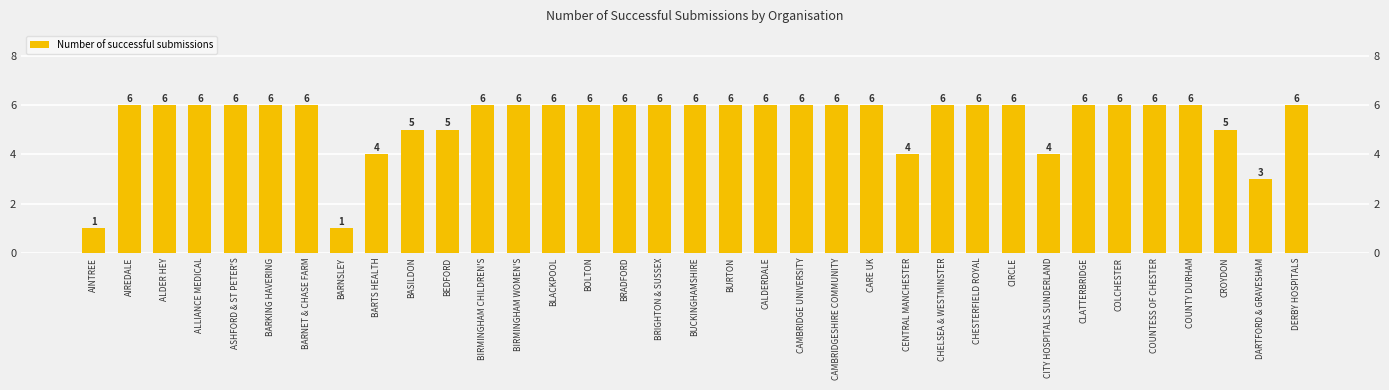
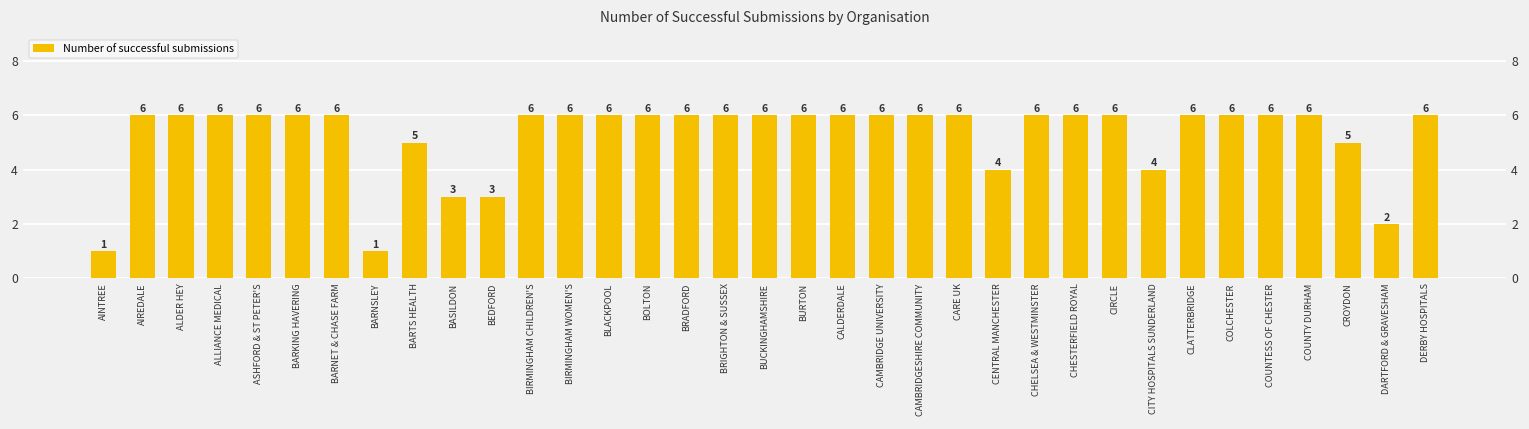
  {
    "AINTREE": 1,
    "AIREDALE": 6,
    "ALDER HEY": 6,
    "ALLIANCE MEDICAL": 6,
    "ASHFORD & ST PETER'S": 6,
    "BARKING HAVERING": 6,
    "BARNET & CHASE FARM": 6,
    "BARNSLEY": 1,
-   "BARTS HEALTH": 4,
-   "BASILDON": 5,
-   "BEDFORD": 5,
+   "BARTS HEALTH": 5,
+   "BASILDON": 3,
+   "BEDFORD": 3,
    "BIRMINGHAM CHILDREN'S": 6,
    "BIRMINGHAM WOMEN'S": 6,
    "BLACKPOOL": 6,
    "BOLTON": 6,
    "BRADFORD": 6,
    "BRIGHTON & SUSSEX": 6,
    "BUCKINGHAMSHIRE": 6,
    "BURTON": 6,
    "CALDERDALE": 6,
    "CAMBRIDGE UNIVERSITY": 6,
    "CAMBRIDGESHIRE COMMUNITY": 6,
    "CARE UK": 6,
    "CENTRAL MANCHESTER": 4,
    "CHELSEA & WESTMINSTER": 6,
    "CHESTERFIELD ROYAL": 6,
    "CIRCLE": 6,
    "CITY HOSPITALS SUNDERLAND": 4,
    "CLATTERBRIDGE": 6,
    "COLCHESTER": 6,
    "COUNTESS OF CHESTER": 6,
    "COUNTY DURHAM": 6,
    "CROYDON": 5,
-   "DARTFORD & GRAVESHAM": 3,
+   "DARTFORD & GRAVESHAM": 2,
    "DERBY HOSPITALS": 6
  }
